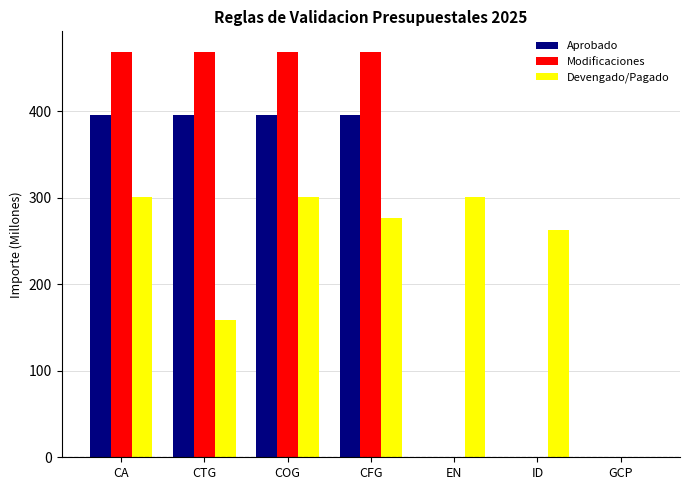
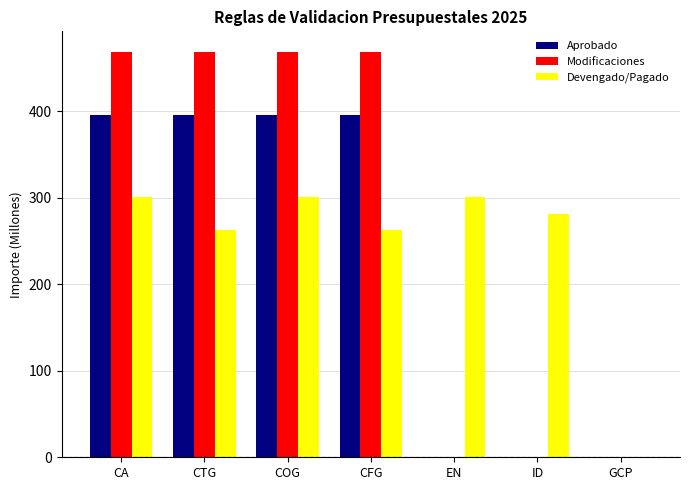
  {
    "Aprobado": {
      "CA": 400,
      "CTG": 400,
      "COG": 400,
      "CFG": 400,
      "EN": 0,
      "ID": 0,
      "GCP": 0
    },
    "Modificaciones": {
      "CA": 470,
      "CTG": 470,
      "COG": 470,
      "CFG": 470,
      "EN": 0,
      "ID": 0,
      "GCP": 0
    },
    "Devengado/Pagado": {
      "CA": 300,
-     "CTG": 160,
+     "CTG": 260,
      "COG": 300,
-     "CFG": 280,
+     "CFG": 260,
      "EN": 300,
-     "ID": 260,
+     "ID": 280,
      "GCP": 0
    }
  }
